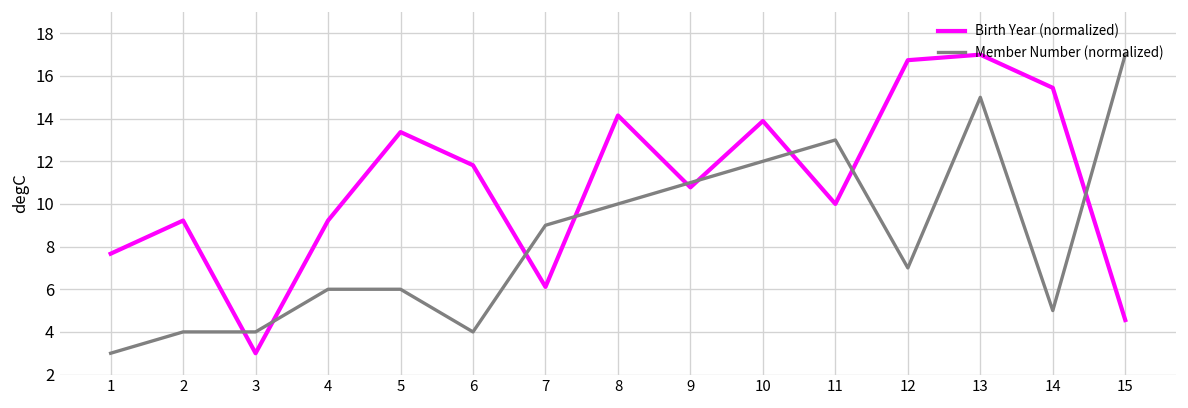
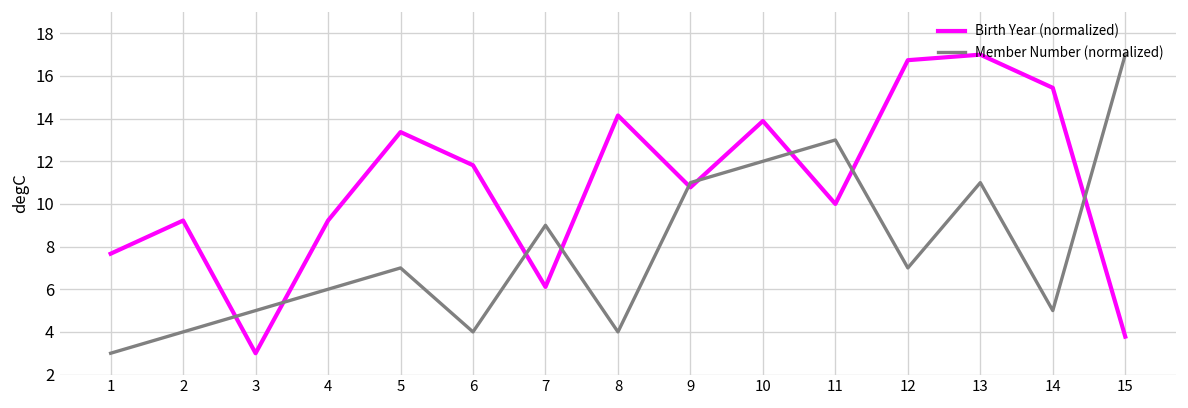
  {
    "Birth Year (normalized)": {
      "1": 7.7,
      "2": 9.2,
      "3": 3.0,
      "4": 9.2,
      "5": 13.4,
      "6": 11.8,
      "7": 6.1,
      "8": 14.1,
      "9": 10.8,
      "10": 13.9,
      "11": 10.0,
      "12": 16.7,
      "13": 17.0,
      "14": 15.4,
-     "15": 4.6
+     "15": 3.8
    },
    "Member Number (normalized)": {
      "1": 3.0,
      "2": 4.0,
-     "3": 4.0,
+     "3": 5.0,
      "4": 6.0,
-     "5": 6.0,
+     "5": 7.0,
      "6": 4.0,
      "7": 9.0,
-     "8": 10.0,
+     "8": 4.0,
      "9": 11.0,
      "10": 12.0,
      "11": 13.0,
      "12": 7.0,
-     "13": 15.0,
+     "13": 11.0,
      "14": 5.0,
      "15": 17.0
    }
  }
